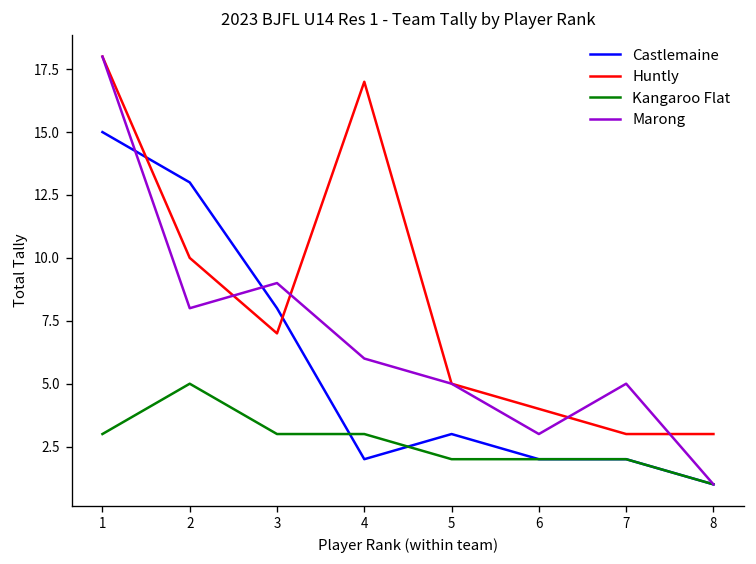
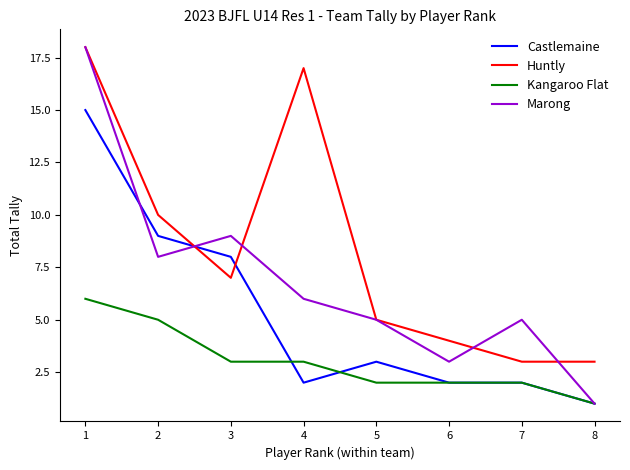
  {
    "Castlemaine": {
      "1": 15,
-     "2": 13,
+     "2": 9,
      "3": 8,
      "4": 2,
      "5": 3
    },
    "Huntly": {
      "2": 10,
      "3": 7,
      "4": 17,
      "6": 4,
      "7": 3,
      "8": 3
    },
    "Kangaroo Flat": {
-     "1": 3,
+     "1": 6,
      "2": 5,
      "3": 3,
      "4": 3,
      "5": 2
    },
    "Marong": {
      "2": 8,
      "3": 9,
      "4": 6,
      "6": 3,
      "7": 5
    }
  }
